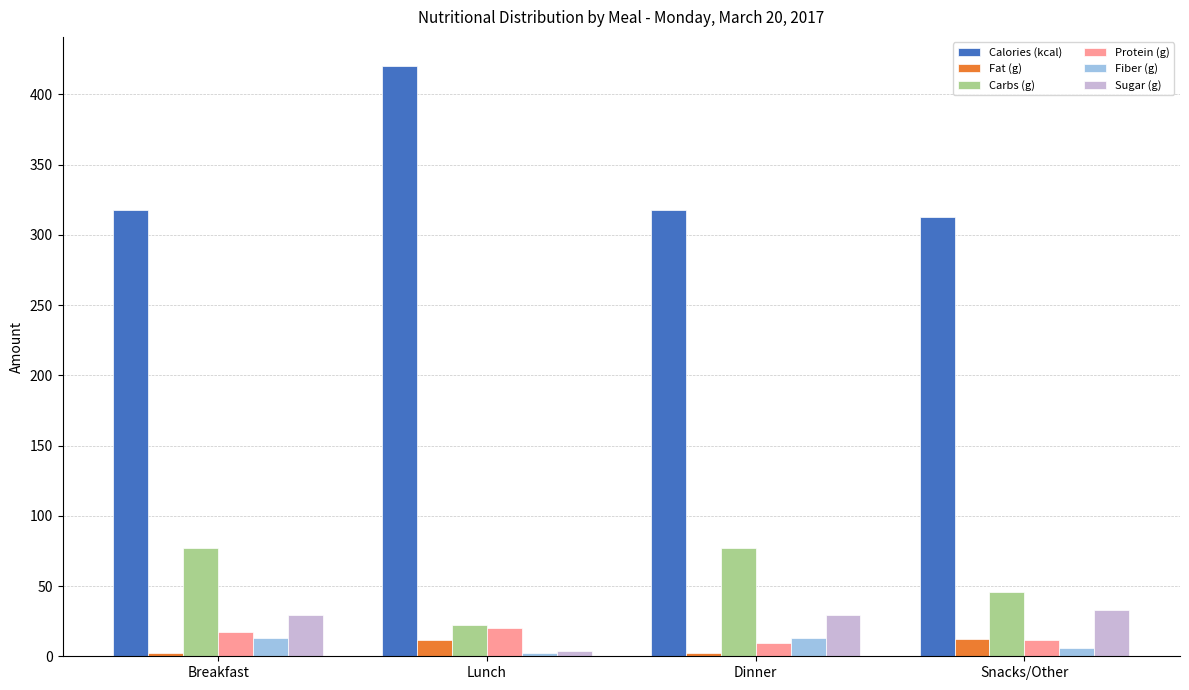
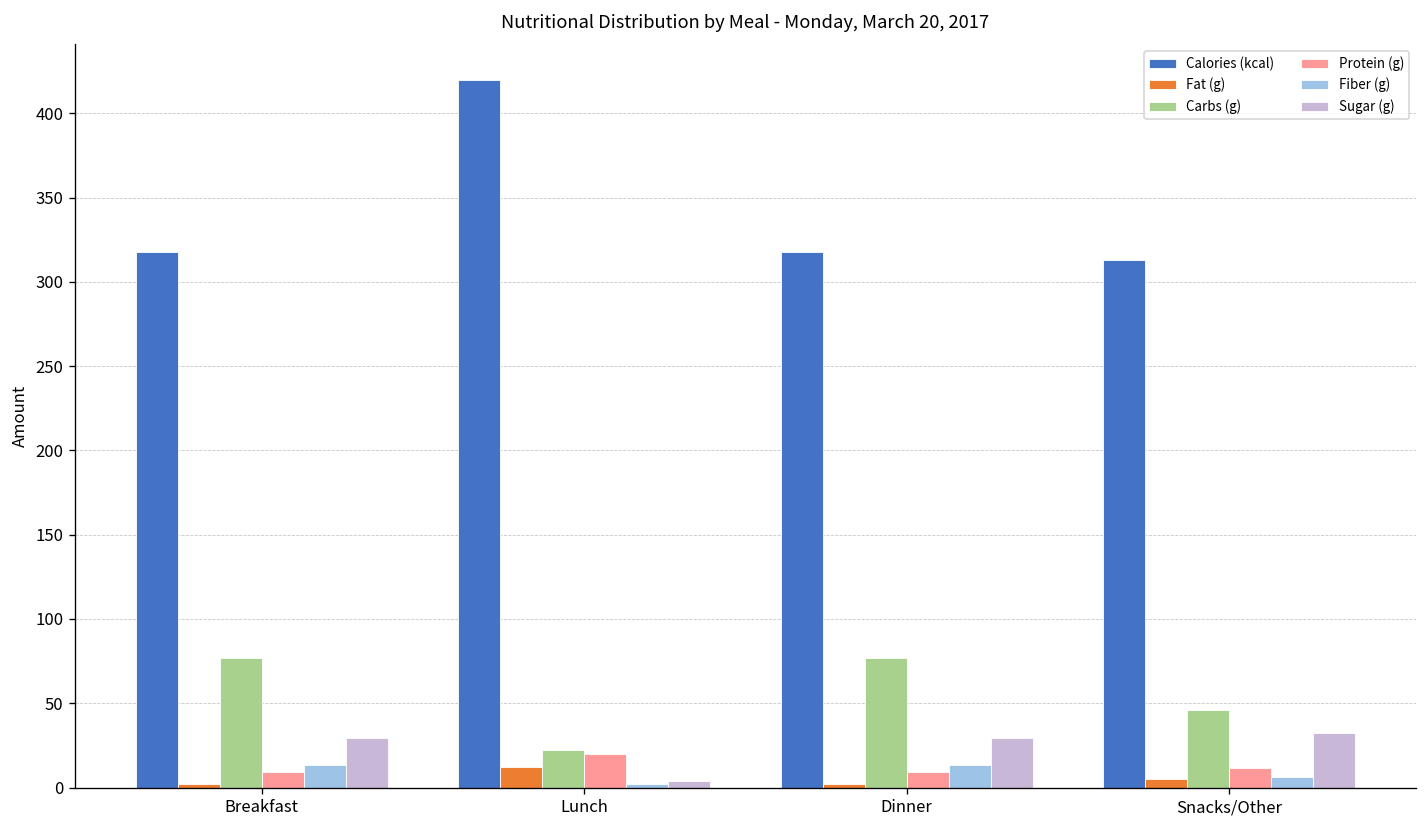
  {
    "Calories (kcal)": {
      "Breakfast": 318,
      "Lunch": 420,
      "Dinner": 318,
      "Snacks/Other": 313
    },
    "Fat (g)": {
      "Breakfast": 2,
      "Lunch": 12,
      "Dinner": 2,
-     "Snacks/Other": 12
+     "Snacks/Other": 5
    },
    "Carbs (g)": {
      "Breakfast": 77,
      "Lunch": 22,
      "Dinner": 77,
      "Snacks/Other": 46
    },
    "Protein (g)": {
-     "Breakfast": 17,
+     "Breakfast": 9,
      "Lunch": 20,
      "Dinner": 9,
      "Snacks/Other": 12
    }
  }
